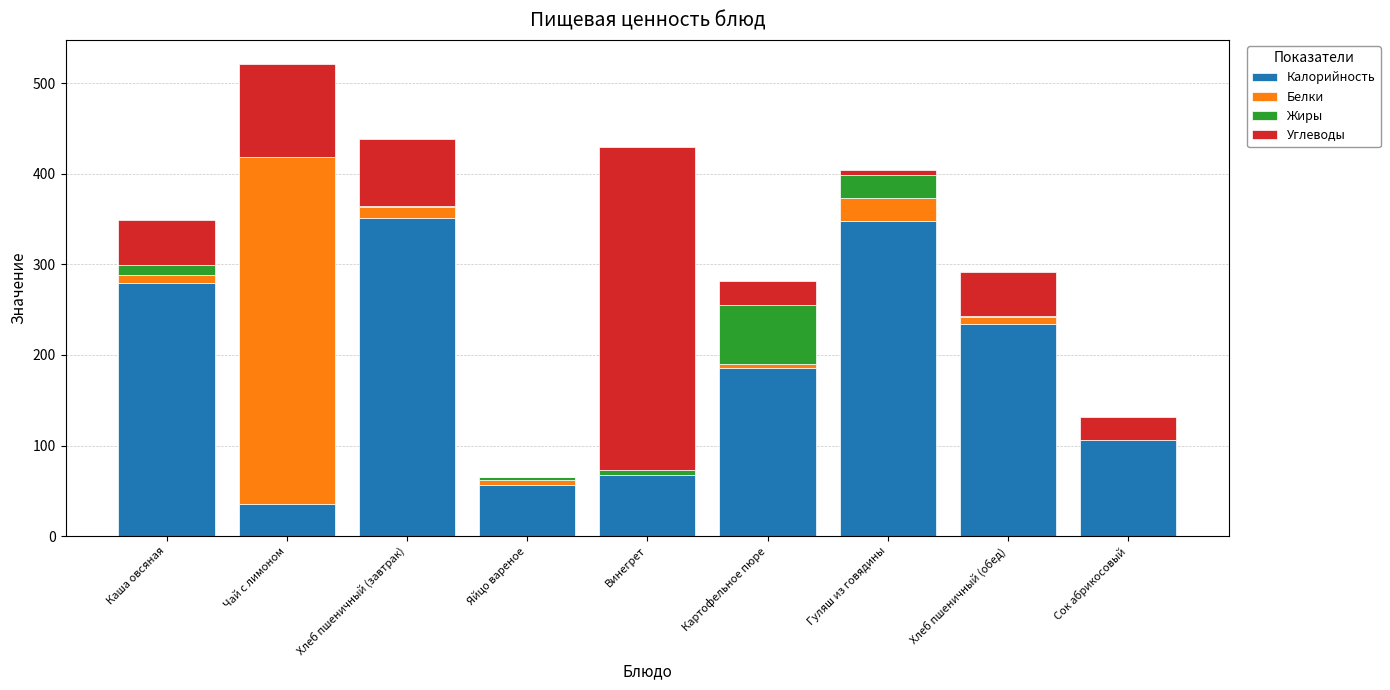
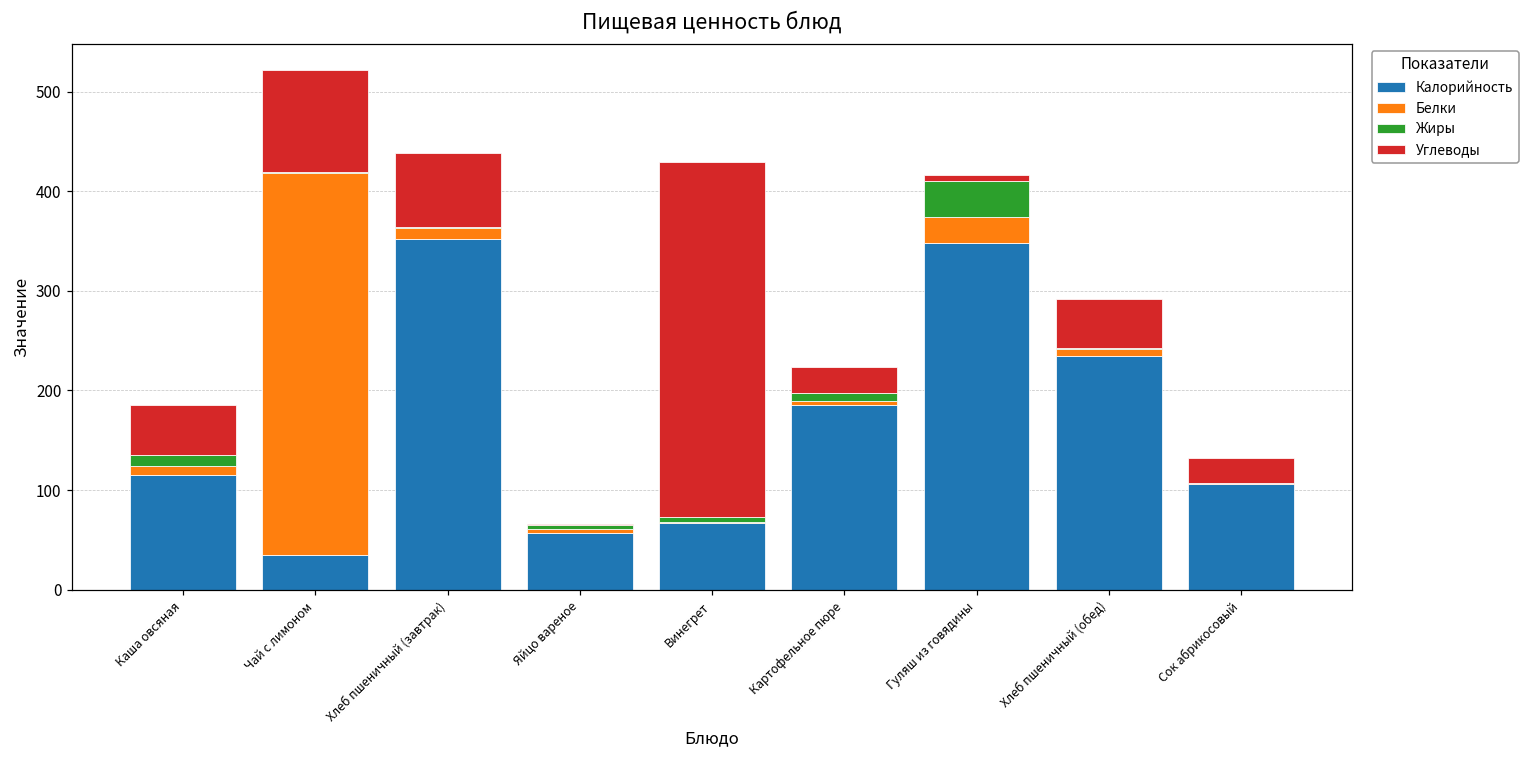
  {
    "Калорийность": {
-     "Каша овсяная": 280,
+     "Каша овсяная": 120,
      "Чай с лимоном": 30,
      "Хлеб пшеничный (завтрак)": 350,
      "Яйцо вареное": 60,
      "Винегрет": 70,
      "Картофельное пюре": 190,
      "Гуляш из говядины": 350,
      "Хлеб пшеничный (обед)": 230,
      "Сок абрикосовый": 110
    },
    "Белки": {
      "Каша овсяная": 10,
      "Чай с лимоном": 380,
      "Хлеб пшеничный (завтрак)": 10,
      "Яйцо вареное": 0,
      "Картофельное пюре": 0,
      "Гуляш из говядины": 30,
      "Хлеб пшеничный (обед)": 10
    },
    "Жиры": {
      "Каша овсяная": 10,
      "Яйцо вареное": 0,
      "Винегрет": 10,
-     "Картофельное пюре": 70,
-     "Гуляш из говядины": 20,
+     "Картофельное пюре": 10,
+     "Гуляш из говядины": 40,
      "Сок абрикосовый": 0
    },
    "Углеводы": {
      "Каша овсяная": 50,
      "Чай с лимоном": 100,
      "Хлеб пшеничный (завтрак)": 70,
      "Винегрет": 360,
      "Картофельное пюре": 30,
      "Гуляш из говядины": 10,
      "Хлеб пшеничный (обед)": 50,
      "Сок абрикосовый": 30
    }
  }
